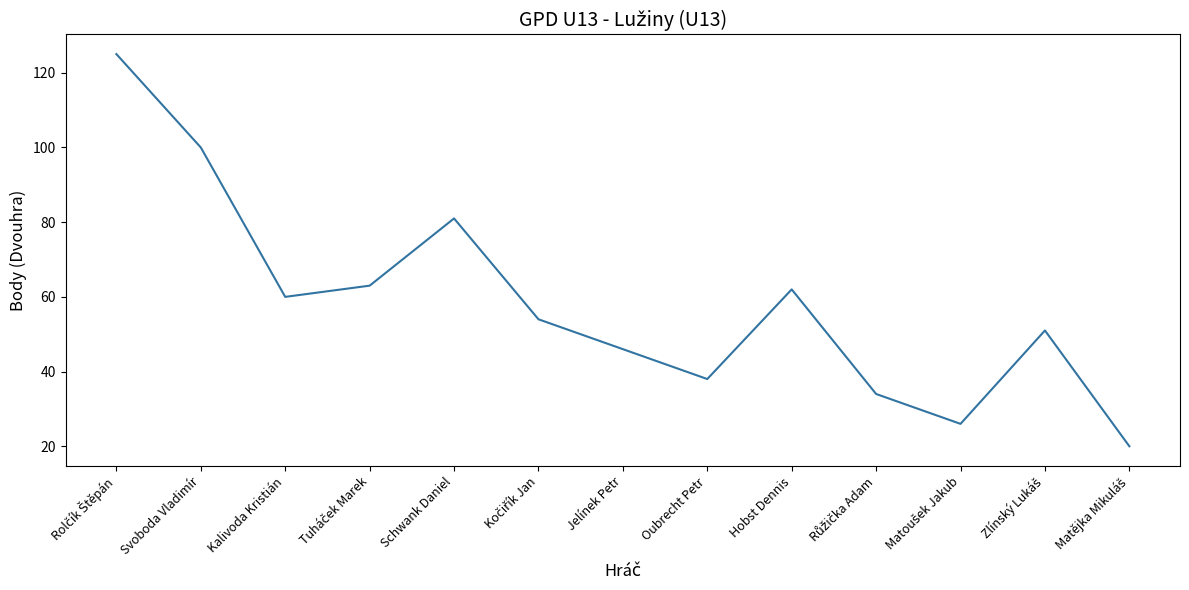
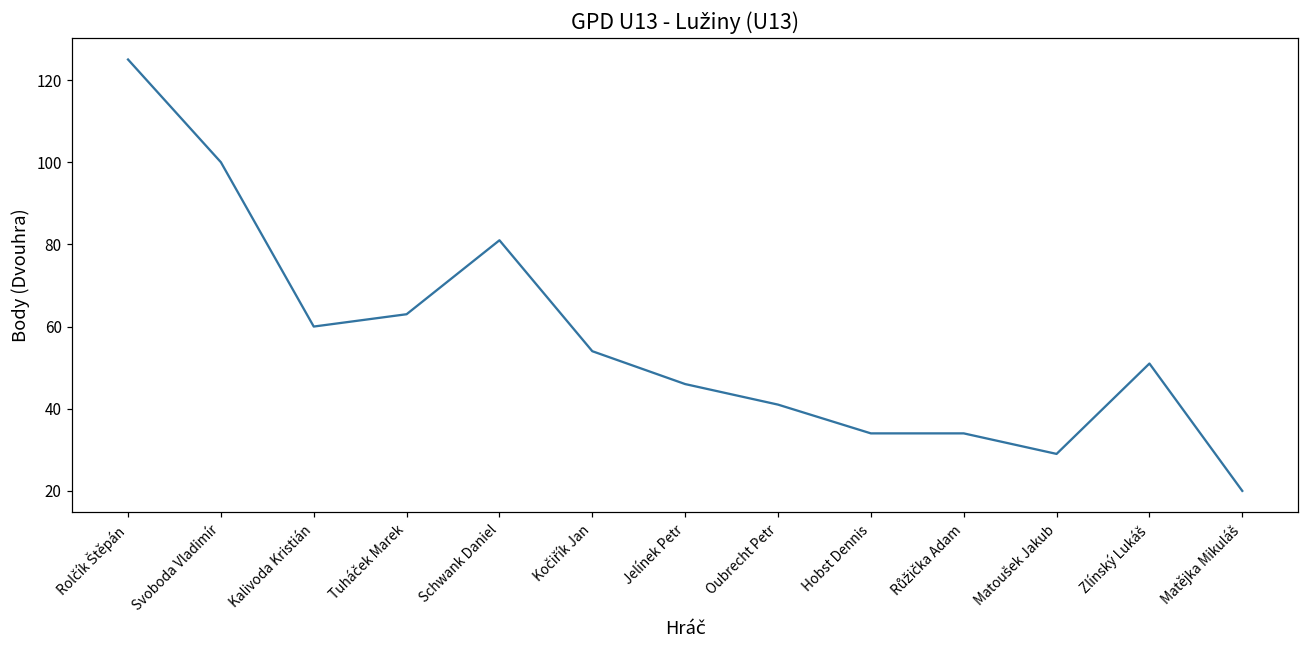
  {
    "Rolčík Štěpán": 125,
    "Svoboda Vladimír": 100,
    "Kalivoda Kristián": 60,
    "Tuháček Marek": 63,
    "Schwank Daniel": 81,
    "Kočiřík Jan": 54,
    "Jelínek Petr": 46,
-   "Oubrecht Petr": 38,
-   "Hobst Dennis": 62,
+   "Oubrecht Petr": 41,
+   "Hobst Dennis": 34,
    "Růžička Adam": 34,
-   "Matoušek Jakub": 26,
+   "Matoušek Jakub": 29,
    "Zlínský Lukáš": 51,
    "Matějka Mikuláš": 20
  }
